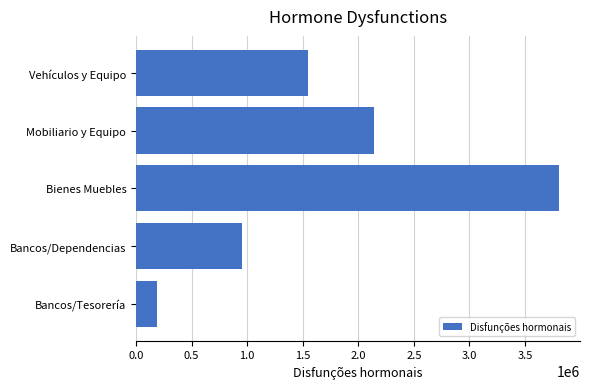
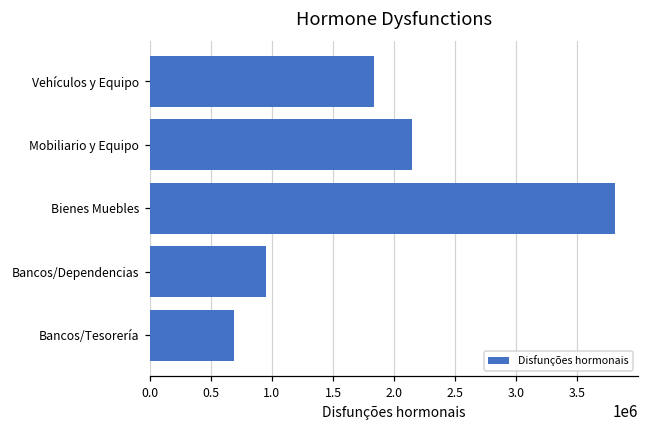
  {
-   "Vehículos y Equipo": 1550000,
+   "Vehículos y Equipo": 1830000,
    "Mobiliario y Equipo": 2140000,
    "Bienes Muebles": 3800000,
    "Bancos/Dependencias": 950000,
-   "Bancos/Tesorería": 190000
+   "Bancos/Tesorería": 690000
  }
